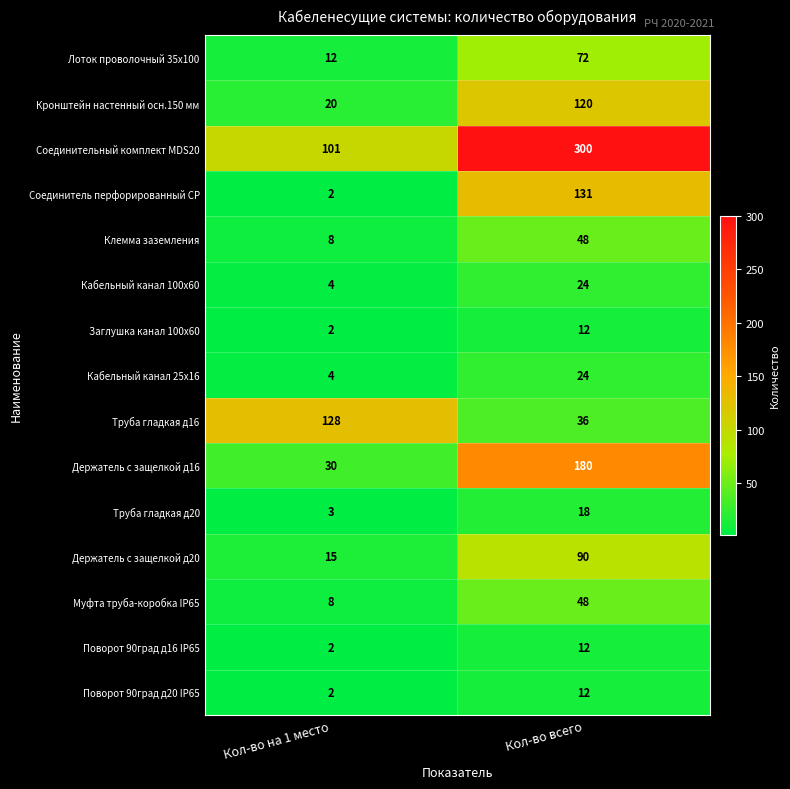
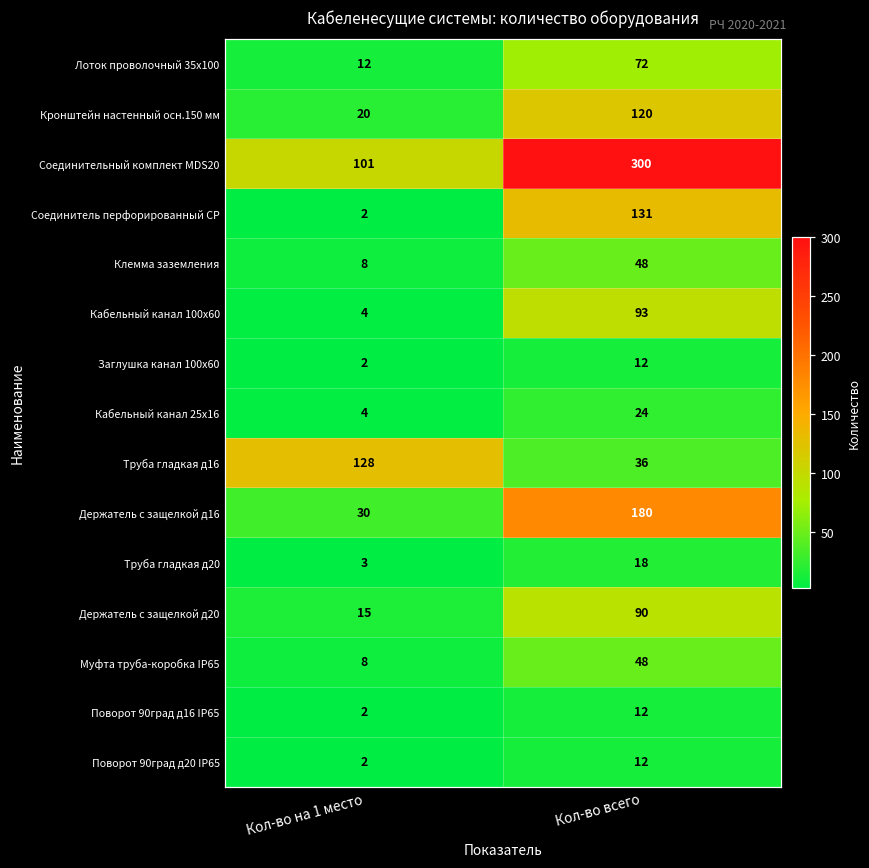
  {
    "Лоток проволочный 35х100": {
      "Кол-во на 1 место": 12,
      "Кол-во всего": 72
    },
    "Кронштейн настенный осн.150 мм": {
      "Кол-во на 1 место": 20,
      "Кол-во всего": 120
    },
    "Соединительный комплект MDS20": {
      "Кол-во на 1 место": 101,
      "Кол-во всего": 300
    },
    "Соединитель перфорированный CP": {
      "Кол-во на 1 место": 2,
      "Кол-во всего": 131
    },
    "Клемма заземления": {
      "Кол-во на 1 место": 8,
      "Кол-во всего": 48
    },
    "Кабельный канал 100x60": {
      "Кол-во на 1 место": 4,
-     "Кол-во всего": 24
+     "Кол-во всего": 93
    },
    "Заглушка канал 100х60": {
      "Кол-во на 1 место": 2,
      "Кол-во всего": 12
    },
    "Кабельный канал 25х16": {
      "Кол-во на 1 место": 4,
      "Кол-во всего": 24
    },
    "Труба гладкая д16": {
      "Кол-во на 1 место": 128,
      "Кол-во всего": 36
    },
    "Держатель с защелкой д16": {
      "Кол-во на 1 место": 30,
      "Кол-во всего": 180
    },
    "Труба гладкая д20": {
      "Кол-во на 1 место": 3,
      "Кол-во всего": 18
    },
    "Держатель с защелкой д20": {
      "Кол-во на 1 место": 15,
      "Кол-во всего": 90
    },
    "Муфта труба-коробка IP65": {
      "Кол-во на 1 место": 8,
      "Кол-во всего": 48
    },
    "Поворот 90град д16 IP65": {
      "Кол-во на 1 место": 2,
      "Кол-во всего": 12
    },
    "Поворот 90град д20 IP65": {
      "Кол-во на 1 место": 2,
      "Кол-во всего": 12
    }
  }
